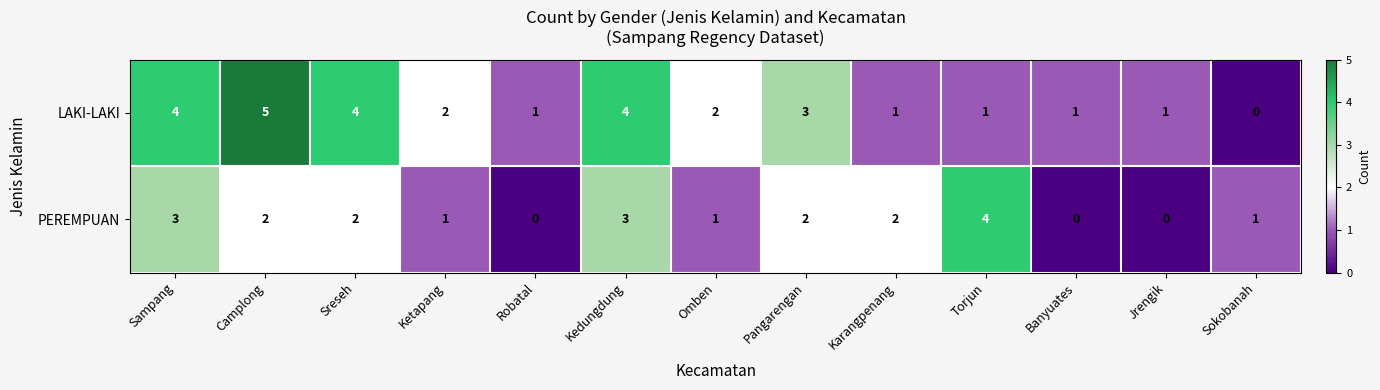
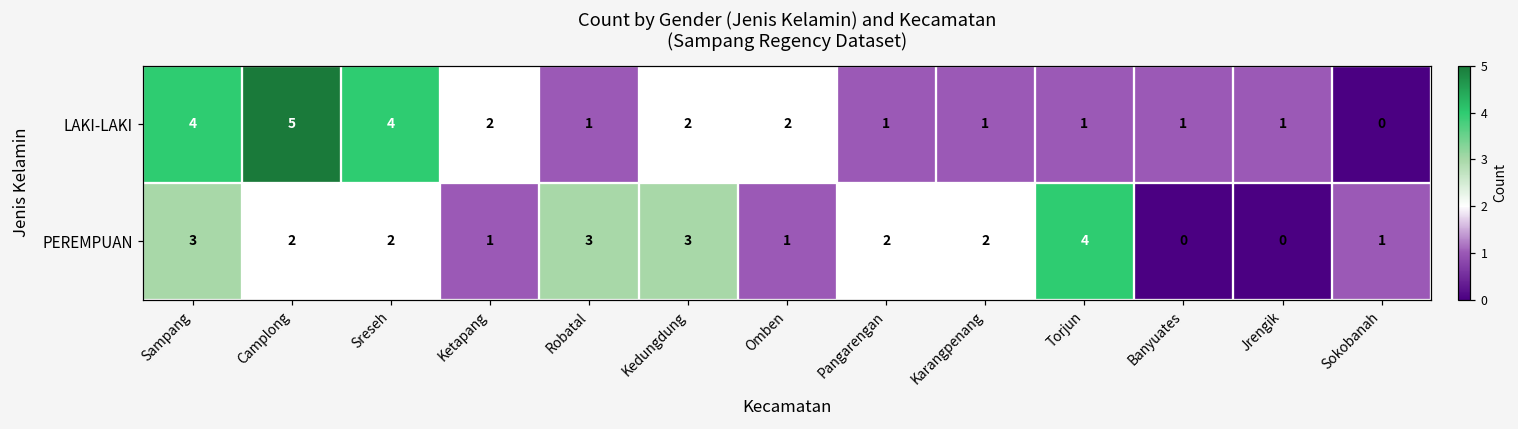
  {
    "LAKI-LAKI": {
      "Sampang": 4,
      "Camplong": 5,
      "Sreseh": 4,
      "Ketapang": 2,
      "Robatal": 1,
-     "Kedungdung": 4,
+     "Kedungdung": 2,
      "Omben": 2,
-     "Pangarengan": 3,
+     "Pangarengan": 1,
      "Karangpenang": 1,
      "Torjun": 1,
      "Banyuates": 1,
      "Jrengik": 1,
      "Sokobanah": 0
    },
    "PEREMPUAN": {
      "Sampang": 3,
      "Camplong": 2,
      "Sreseh": 2,
      "Ketapang": 1,
-     "Robatal": 0,
+     "Robatal": 3,
      "Kedungdung": 3,
      "Omben": 1,
      "Pangarengan": 2,
      "Karangpenang": 2,
      "Torjun": 4,
      "Banyuates": 0,
      "Jrengik": 0,
      "Sokobanah": 1
    }
  }
